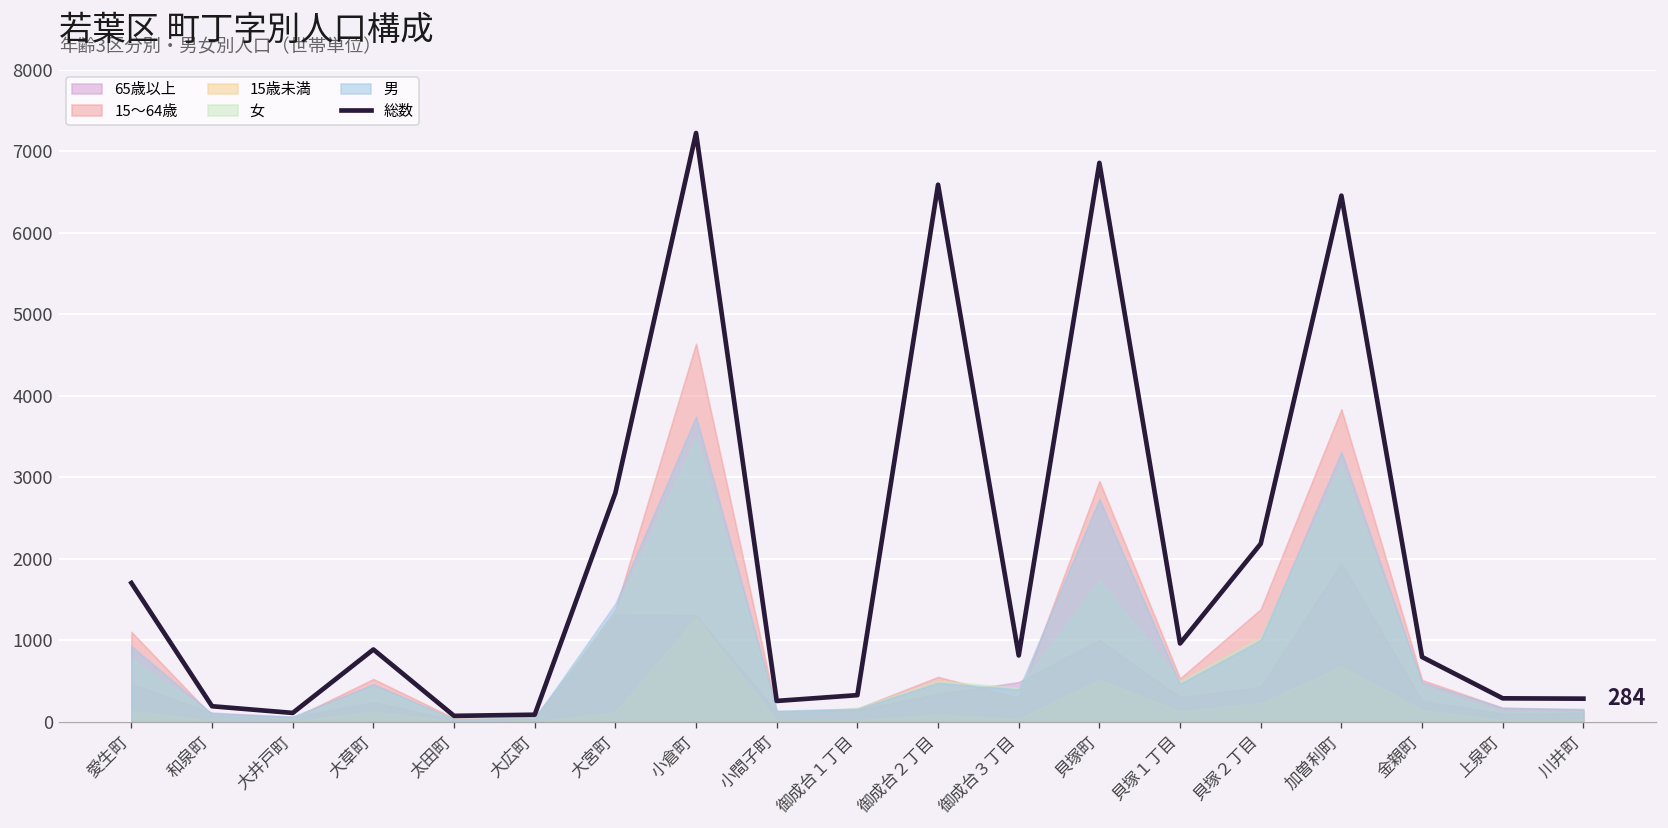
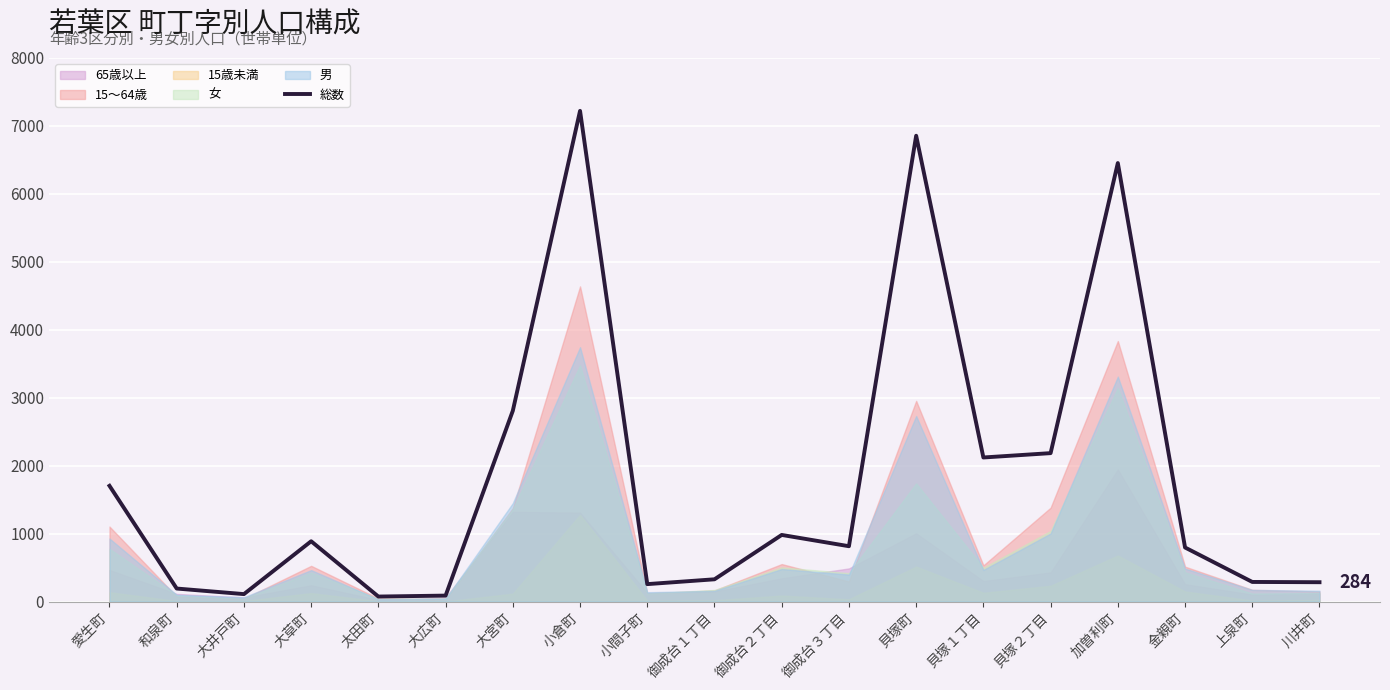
  {
    "総数": {
      "愛生町": 1700,
      "和泉町": 200,
      "大井戸町": 100,
      "大草町": 900,
      "大宮町": 2800,
      "小倉町": 7200,
      "小間子町": 300,
      "御成台１丁目": 300,
-     "御成台２丁目": 6600,
+     "御成台２丁目": 1000,
      "御成台３丁目": 800,
      "貝塚町": 6900,
-     "貝塚１丁目": 1000,
+     "貝塚１丁目": 2100,
      "貝塚２丁目": 2200,
      "加曽利町": 6500,
      "金親町": 800,
      "上泉町": 300
    }
  }
